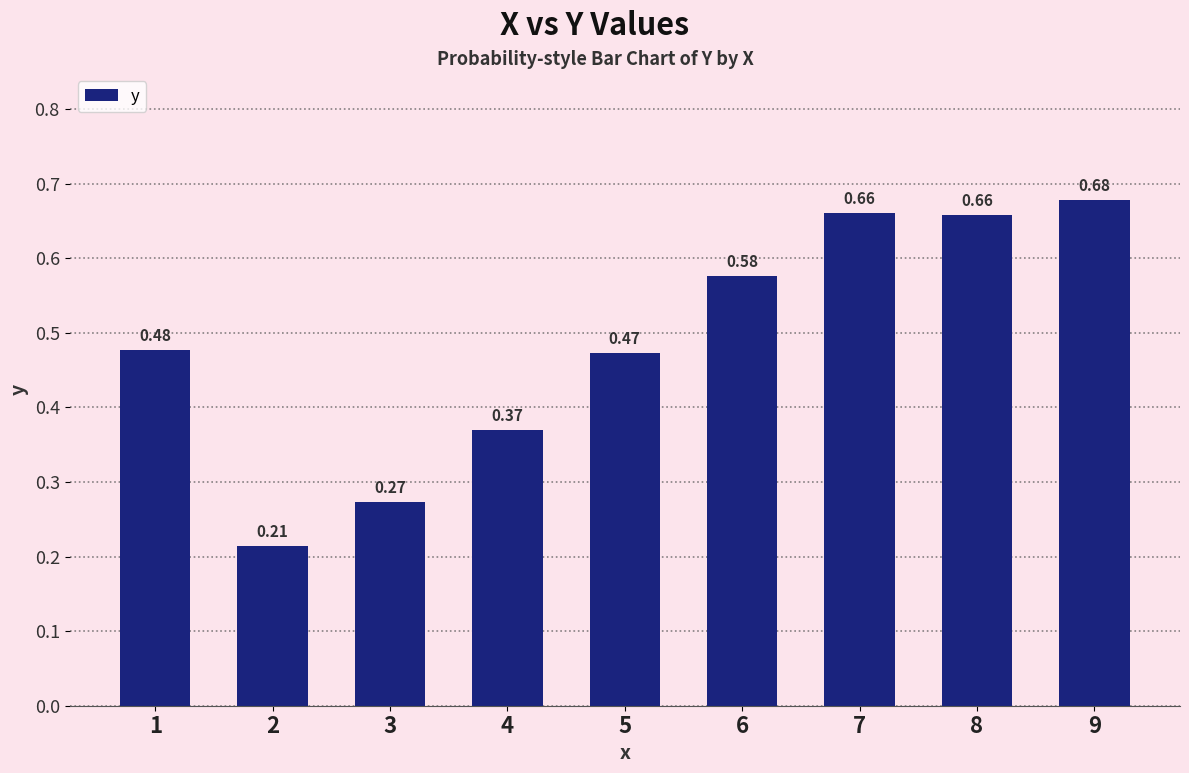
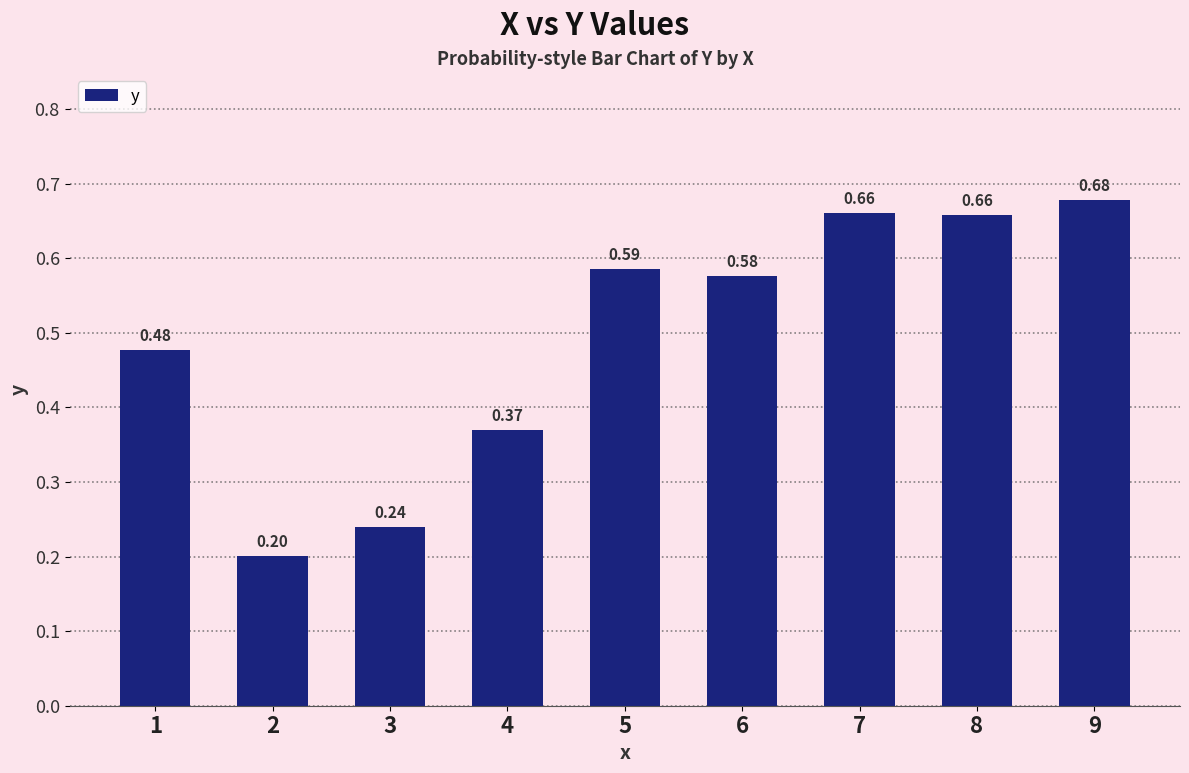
  {
    "1": 0.48,
-   "2": 0.21,
-   "3": 0.27,
+   "2": 0.20,
+   "3": 0.24,
    "4": 0.37,
-   "5": 0.47,
+   "5": 0.59,
    "6": 0.58,
    "7": 0.66,
    "8": 0.66,
    "9": 0.68
  }
